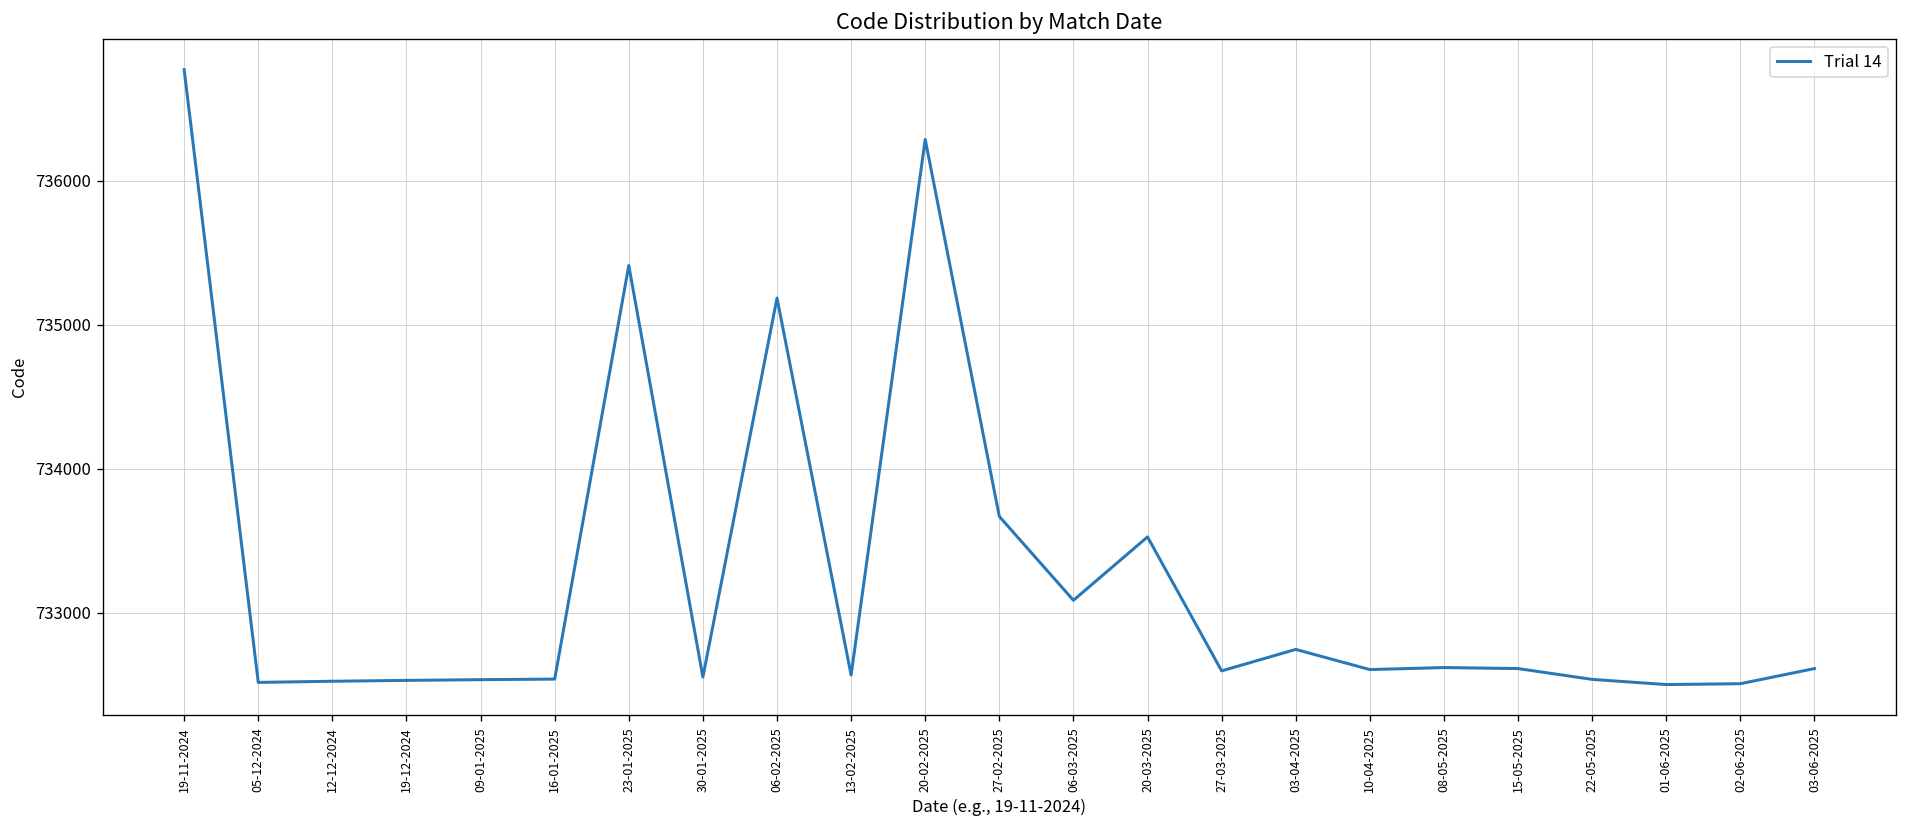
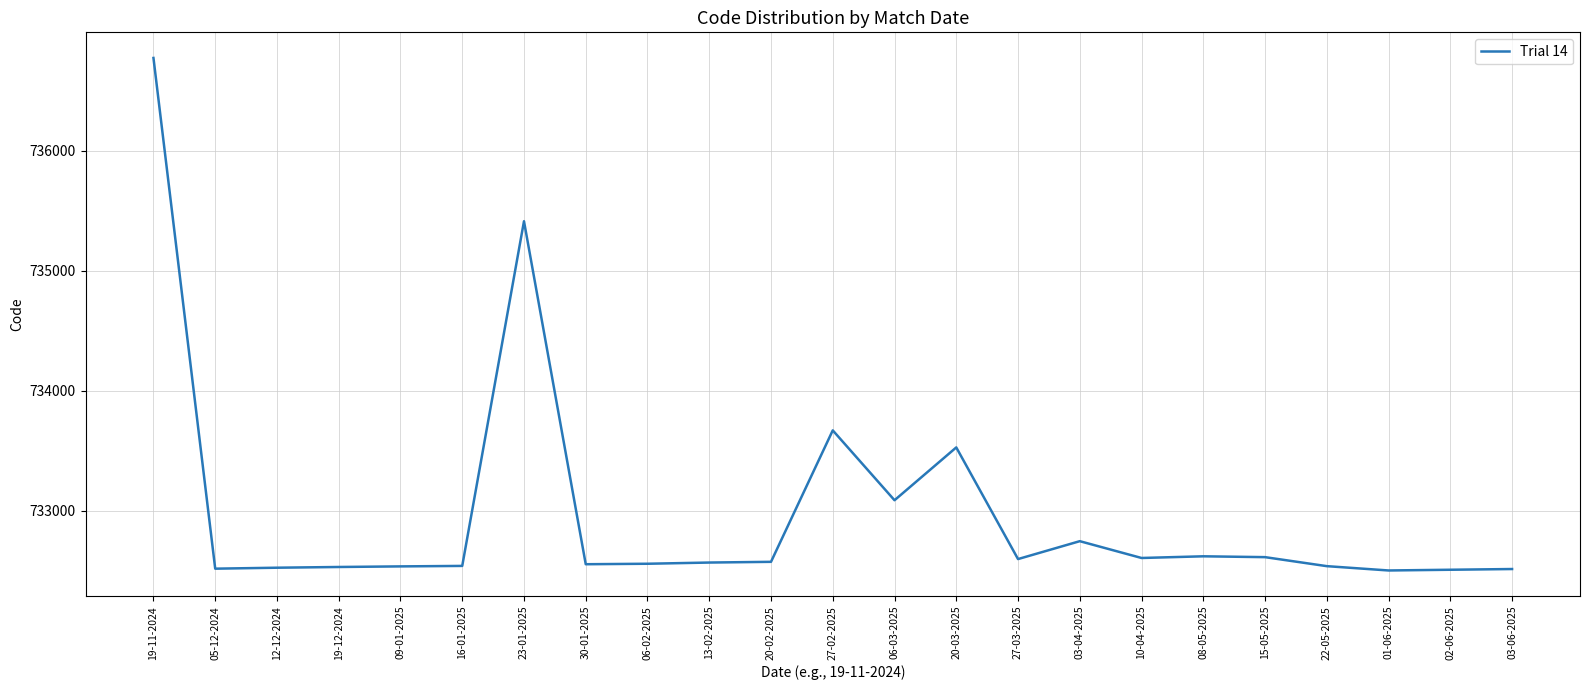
  {
    "19-11-2024": 736770,
    "05-12-2024": 732520,
    "12-12-2024": 732530,
    "19-12-2024": 732530,
    "09-01-2025": 732540,
    "16-01-2025": 732540,
    "23-01-2025": 735410,
    "30-01-2025": 732560,
-   "06-02-2025": 735190,
+   "06-02-2025": 732560,
    "13-02-2025": 732570,
-   "20-02-2025": 736290,
+   "20-02-2025": 732580,
    "27-02-2025": 733670,
    "06-03-2025": 733090,
    "20-03-2025": 733530,
    "27-03-2025": 732600,
    "03-04-2025": 732750,
    "10-04-2025": 732610,
    "08-05-2025": 732620,
    "15-05-2025": 732610,
    "22-05-2025": 732540,
    "01-06-2025": 732500,
    "02-06-2025": 732510,
-   "03-06-2025": 732610
+   "03-06-2025": 732520
  }
